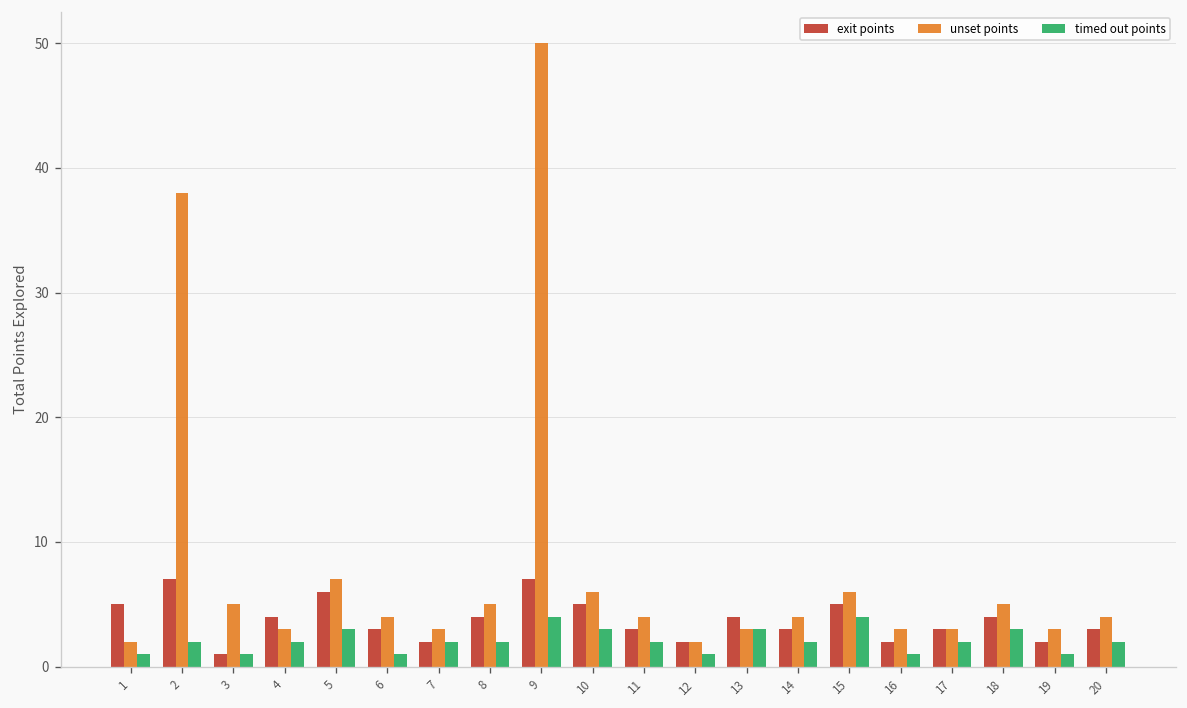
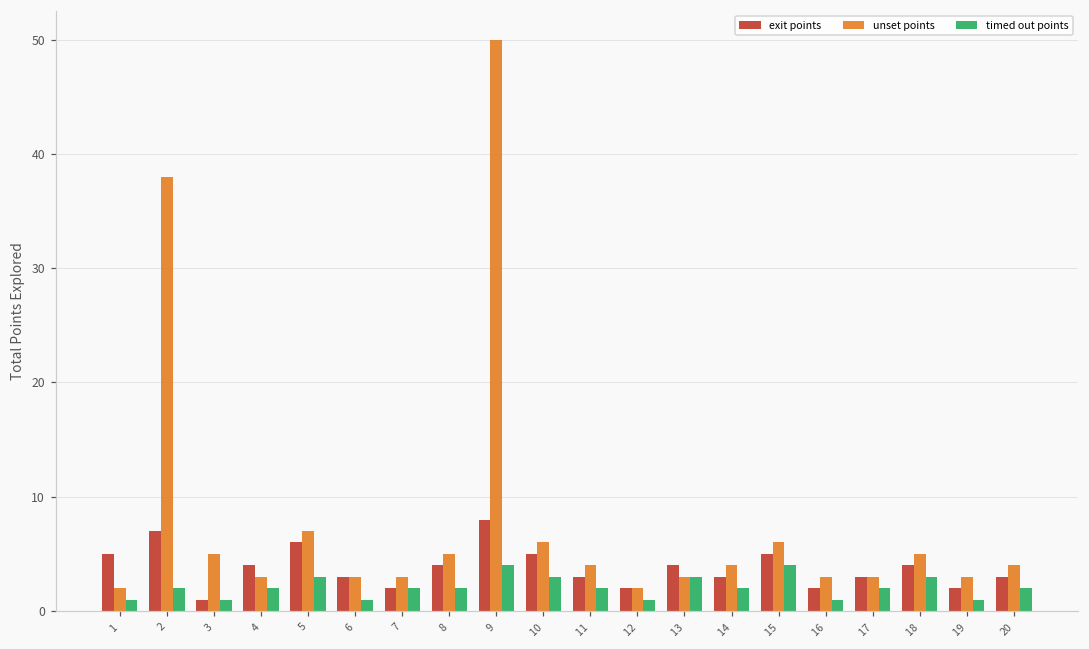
  {
    "exit points": {
      "1": 5,
      "2": 7,
      "3": 1,
      "4": 4,
      "5": 6,
      "6": 3,
      "7": 2,
      "8": 4,
-     "9": 7,
+     "9": 8,
      "10": 5,
      "11": 3,
      "12": 2,
      "13": 4,
      "14": 3,
      "15": 5,
      "16": 2,
      "17": 3,
      "18": 4,
      "19": 2,
      "20": 3
    },
    "unset points": {
      "1": 2,
      "2": 38,
      "3": 5,
      "4": 3,
      "5": 7,
-     "6": 4,
+     "6": 3,
      "7": 3,
      "8": 5,
      "9": 50,
      "10": 6,
      "11": 4,
      "12": 2,
      "13": 3,
      "14": 4,
      "15": 6,
      "16": 3,
      "17": 3,
      "18": 5,
      "19": 3,
      "20": 4
    },
    "timed out points": {
      "1": 1,
      "2": 2,
      "3": 1,
      "4": 2,
      "5": 3,
      "6": 1,
      "7": 2,
      "8": 2,
      "9": 4,
      "10": 3,
      "11": 2,
      "12": 1,
      "13": 3,
      "14": 2,
      "15": 4,
      "16": 1,
      "17": 2,
      "18": 3,
      "19": 1,
      "20": 2
    }
  }
